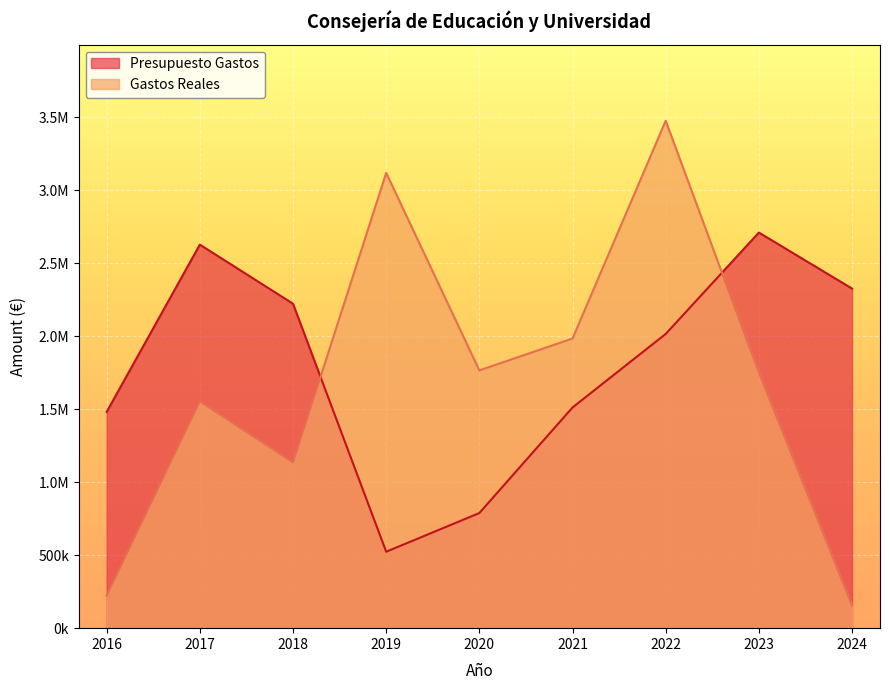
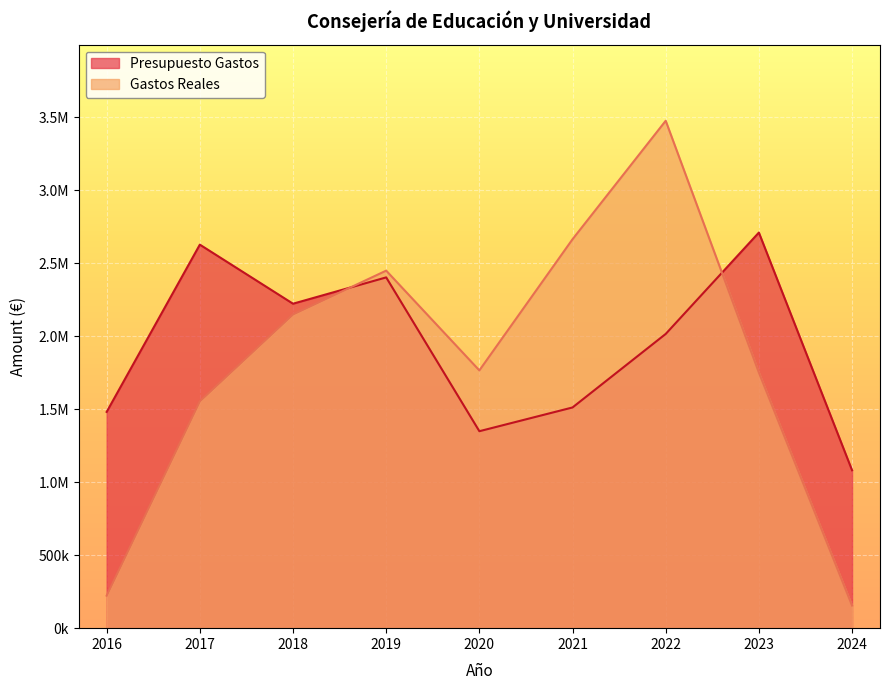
  {
    "Presupuesto Gastos": {
      "2016": 1480000,
      "2017": 2630000,
      "2018": 2220000,
-     "2019": 520000,
-     "2020": 790000,
+     "2019": 2400000,
+     "2020": 1350000,
      "2021": 1510000,
      "2022": 2020000,
      "2023": 2710000,
-     "2024": 2330000
+     "2024": 1080000
    },
    "Gastos Reales": {
      "2016": 220000,
      "2017": 1550000,
-     "2018": 1140000,
-     "2019": 3120000,
+     "2018": 2150000,
+     "2019": 2450000,
      "2020": 1770000,
-     "2021": 1980000,
+     "2021": 2660000,
      "2022": 3480000,
      "2023": 1750000,
      "2024": 160000
    }
  }
